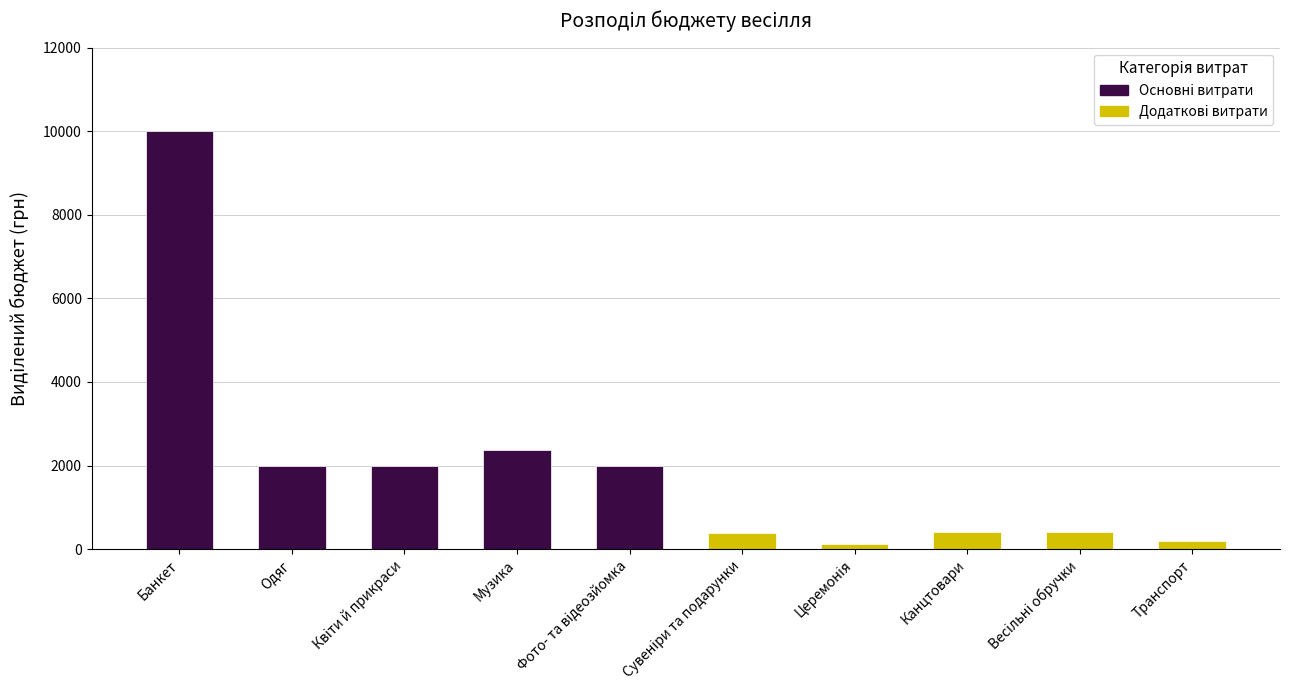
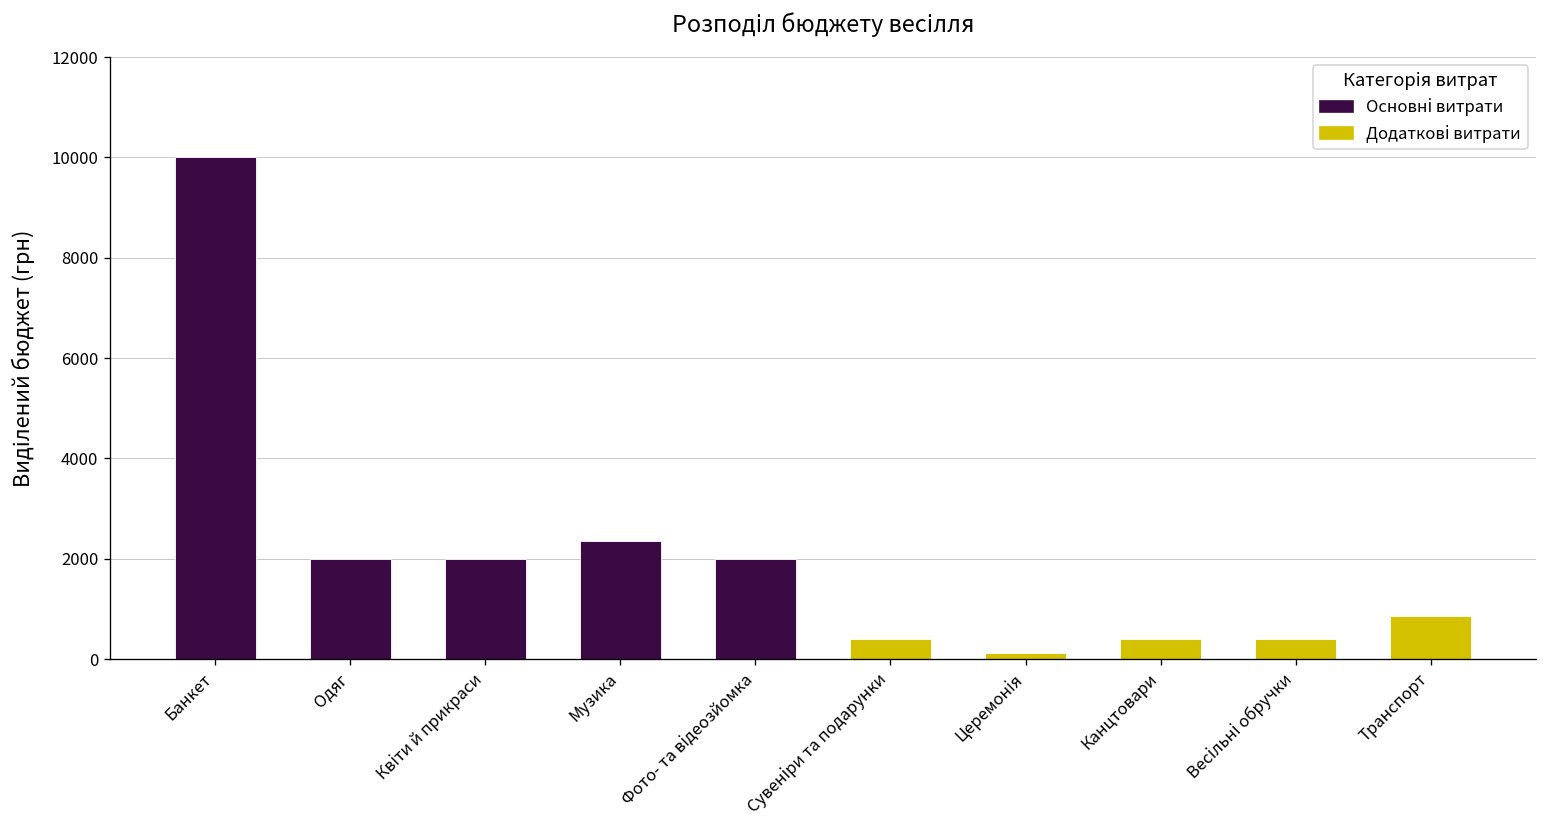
  {
    "Основні витрати": {
      "Банкет": 10000,
      "Одяг": 2000,
      "Квіти й прикраси": 2000,
      "Музика": 2400,
      "Фото- та відеозйомка": 2000
    },
    "Додаткові витрати": {
      "Сувеніри та подарунки": 400,
      "Церемонія": 100,
      "Канцтовари": 400,
      "Весільні обручки": 400,
-     "Транспорт": 200
+     "Транспорт": 900
    }
  }
